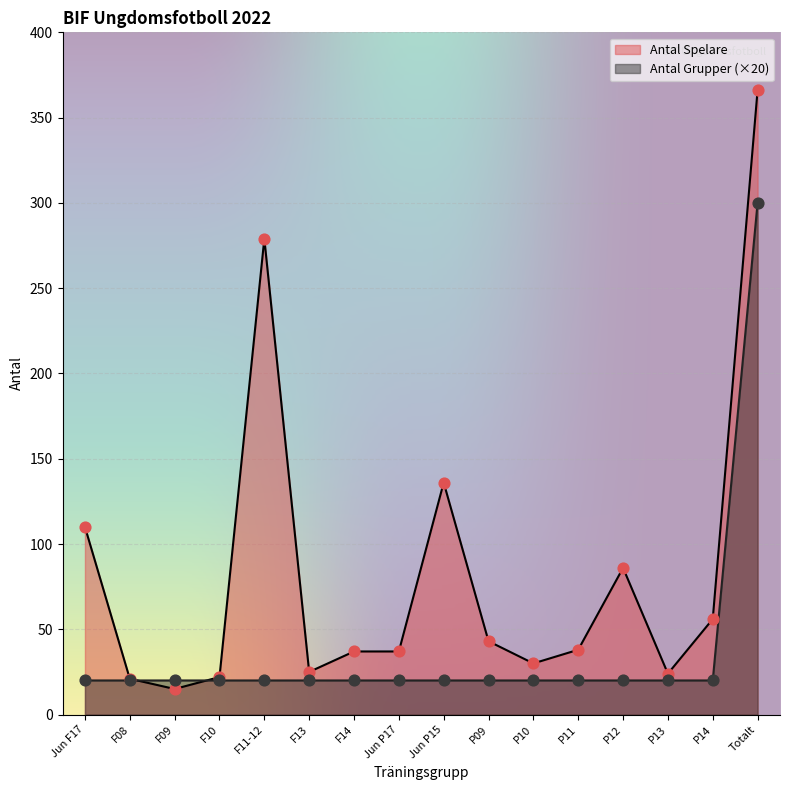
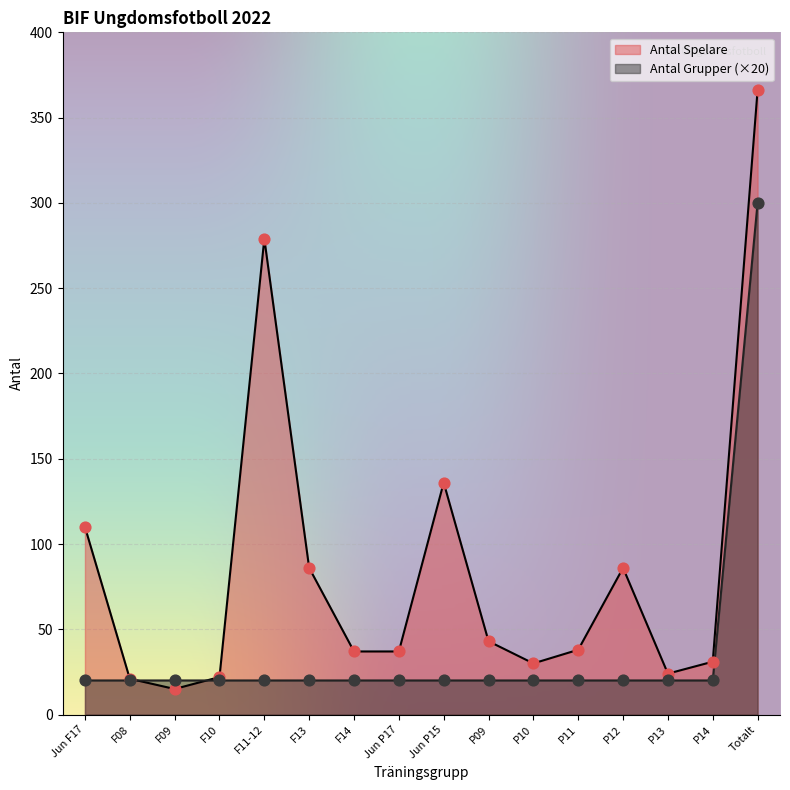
  {
    "Antal Spelare": {
      "Jun F17": 110,
      "F09": 15,
      "F10": 22,
      "F11-12": 279,
-     "F13": 25,
+     "F13": 86,
      "F14": 37,
      "Jun P17": 37,
      "Jun P15": 136,
      "P09": 43,
      "P10": 30,
      "P11": 38,
      "P12": 86,
      "P13": 24,
-     "P14": 56,
+     "P14": 31,
      "Totalt": 366
    },
    "Antal Grupper (×20)": {
      "Jun F17": 20,
      "F09": 20,
      "F10": 20,
      "F11-12": 20,
      "F13": 20,
      "F14": 20,
      "Jun P17": 20,
      "Jun P15": 20,
      "P09": 20,
      "P10": 20,
      "P11": 20,
      "P12": 20,
      "P13": 20,
      "P14": 20,
      "Totalt": 300
    }
  }
